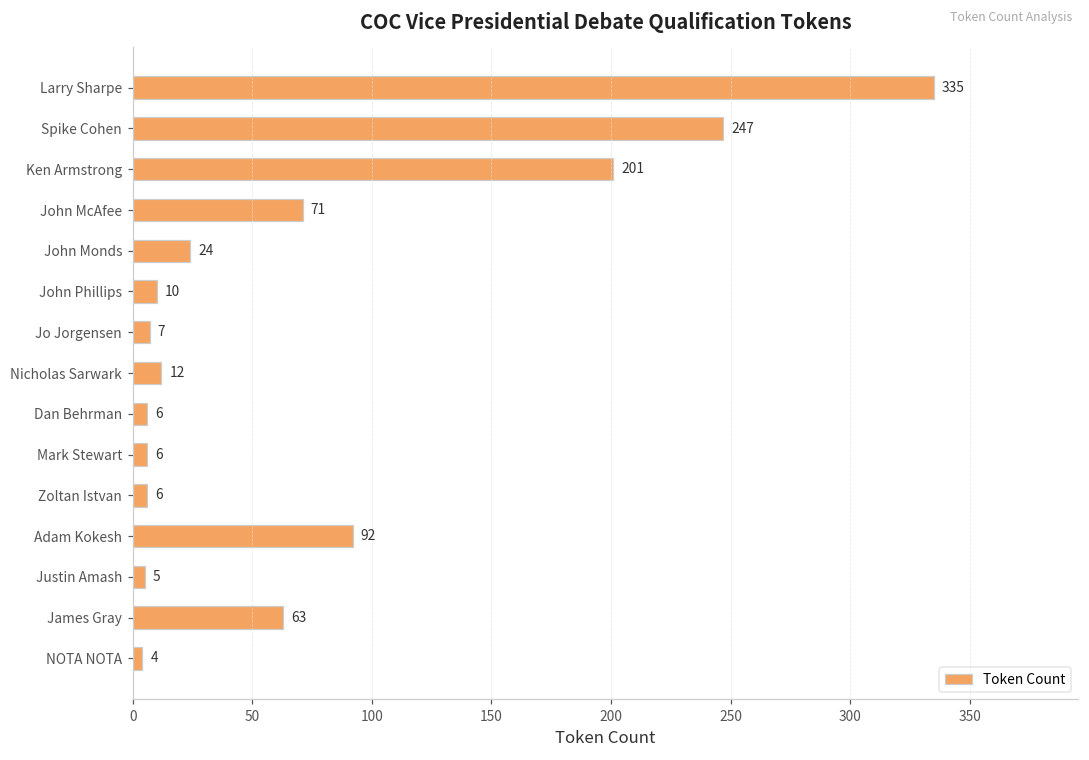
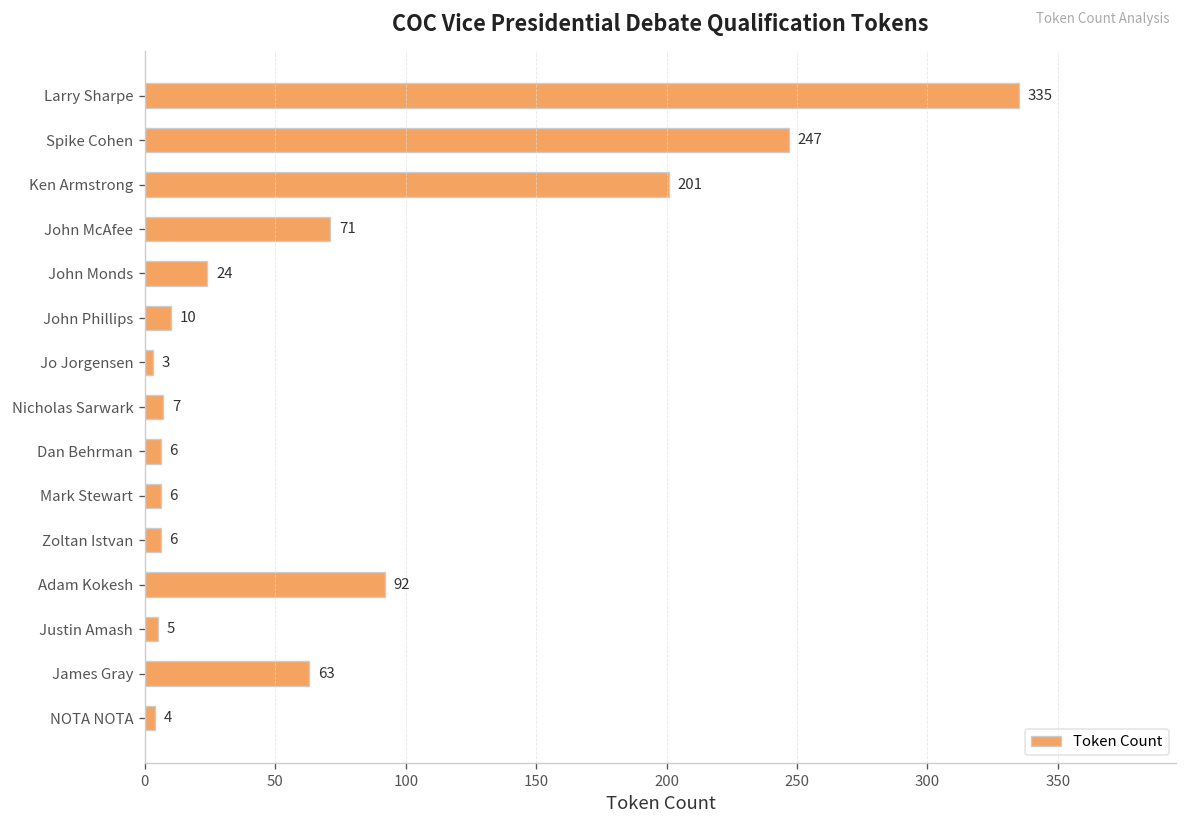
  {
    "Larry Sharpe": 335,
    "Spike Cohen": 247,
    "Ken Armstrong": 201,
    "John McAfee": 71,
    "John Monds": 24,
    "John Phillips": 10,
-   "Jo Jorgensen": 7,
-   "Nicholas Sarwark": 12,
+   "Jo Jorgensen": 3,
+   "Nicholas Sarwark": 7,
    "Dan Behrman": 6,
    "Mark Stewart": 6,
    "Zoltan Istvan": 6,
    "Adam Kokesh": 92,
    "Justin Amash": 5,
    "James Gray": 63,
    "NOTA NOTA": 4
  }
